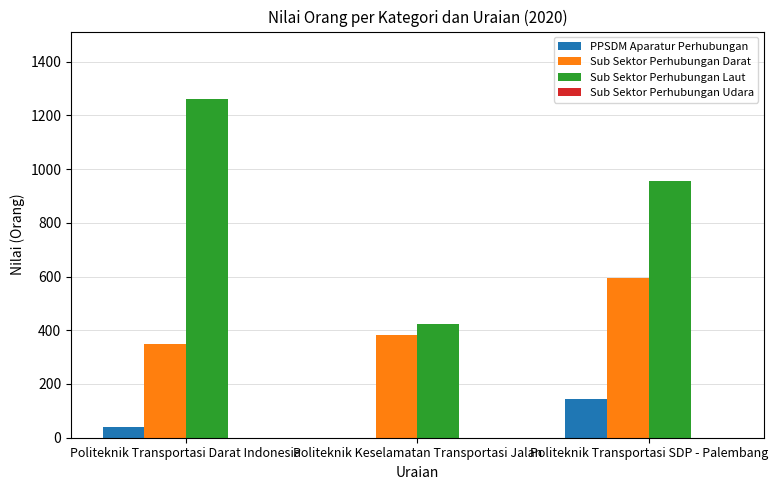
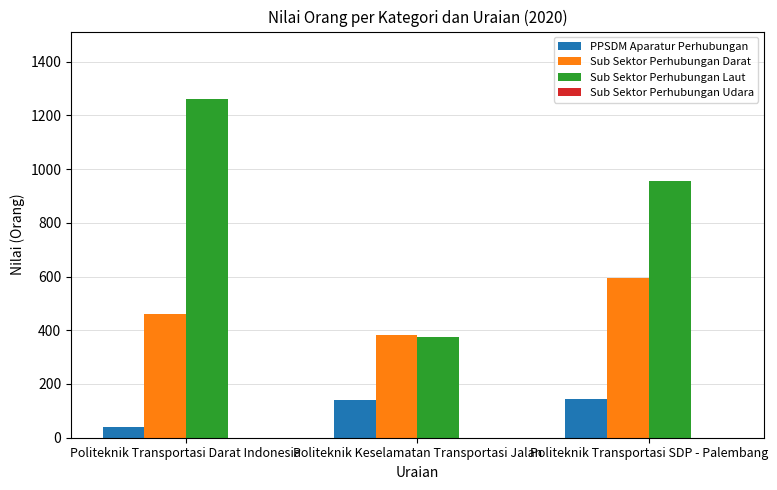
  {
    "PPSDM Aparatur Perhubungan": {
      "Politeknik Transportasi Darat Indonesia": 40,
-     "Politeknik Keselamatan Transportasi Jalan": 0,
+     "Politeknik Keselamatan Transportasi Jalan": 140,
      "Politeknik Transportasi SDP - Palembang": 140
    },
    "Sub Sektor Perhubungan Darat": {
-     "Politeknik Transportasi Darat Indonesia": 350,
+     "Politeknik Transportasi Darat Indonesia": 460,
      "Politeknik Keselamatan Transportasi Jalan": 380,
      "Politeknik Transportasi SDP - Palembang": 590
    },
    "Sub Sektor Perhubungan Laut": {
      "Politeknik Transportasi Darat Indonesia": 1260,
-     "Politeknik Keselamatan Transportasi Jalan": 420,
+     "Politeknik Keselamatan Transportasi Jalan": 380,
      "Politeknik Transportasi SDP - Palembang": 960
    },
    "Sub Sektor Perhubungan Udara": {
      "Politeknik Transportasi Darat Indonesia": 0,
      "Politeknik Keselamatan Transportasi Jalan": 0,
      "Politeknik Transportasi SDP - Palembang": 0
    }
  }
